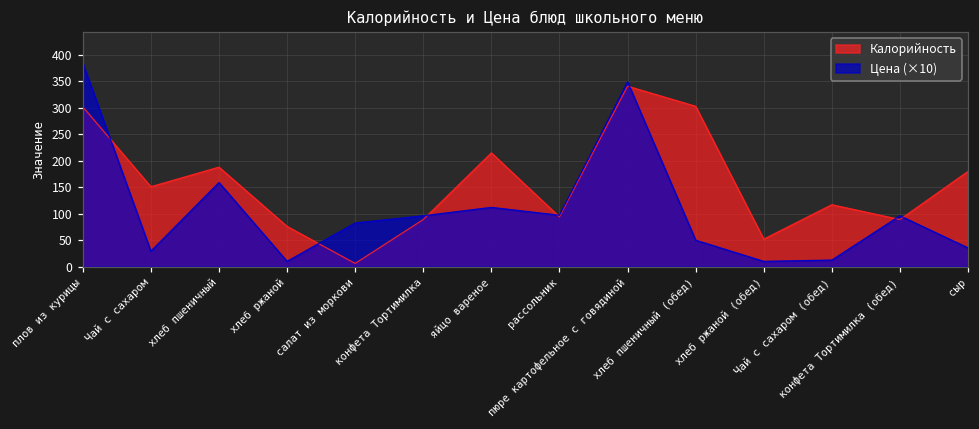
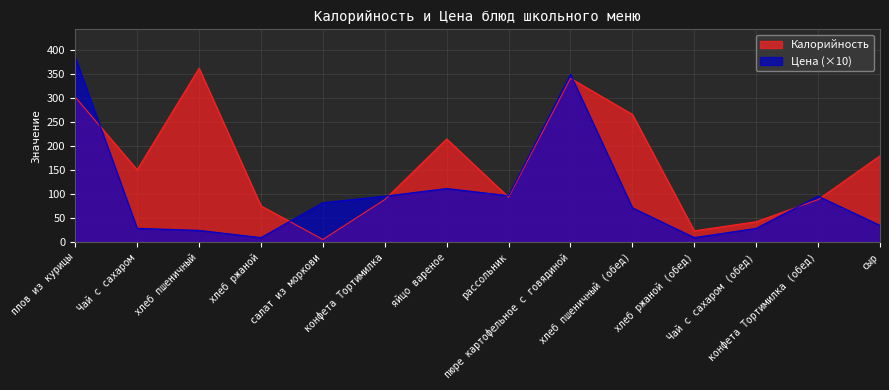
  {
    "Калорийность": {
      "плов из курицы": 300,
      "Чай с сахаром": 150,
-     "хлеб пшеничный": 190,
+     "хлеб пшеничный": 360,
      "хлеб ржаной": 80,
      "салат из моркови": 10,
      "конфета Тортимилка": 90,
      "яйцо вареное": 220,
      "пюре картофельное с говядиной": 340,
-     "хлеб пшеничный (обед)": 300,
-     "хлеб ржаной (обед)": 50,
-     "Чай с сахаром (обед)": 120,
+     "хлеб пшеничный (обед)": 270,
+     "хлеб ржаной (обед)": 20,
+     "Чай с сахаром (обед)": 40,
      "конфета Тортимилка (обед)": 90,
      "сыр": 180
    },
    "Цена (×10)": {
      "плов из курицы": 390,
      "Чай с сахаром": 30,
-     "хлеб пшеничный": 160,
+     "хлеб пшеничный": 30,
      "хлеб ржаной": 10,
      "салат из моркови": 80,
      "конфета Тортимилка": 100,
      "яйцо вареное": 110,
      "пюре картофельное с говядиной": 350,
-     "хлеб пшеничный (обед)": 50,
+     "хлеб пшеничный (обед)": 70,
      "хлеб ржаной (обед)": 10,
-     "Чай с сахаром (обед)": 10,
+     "Чай с сахаром (обед)": 30,
      "конфета Тортимилка (обед)": 100,
      "сыр": 40
    }
  }
